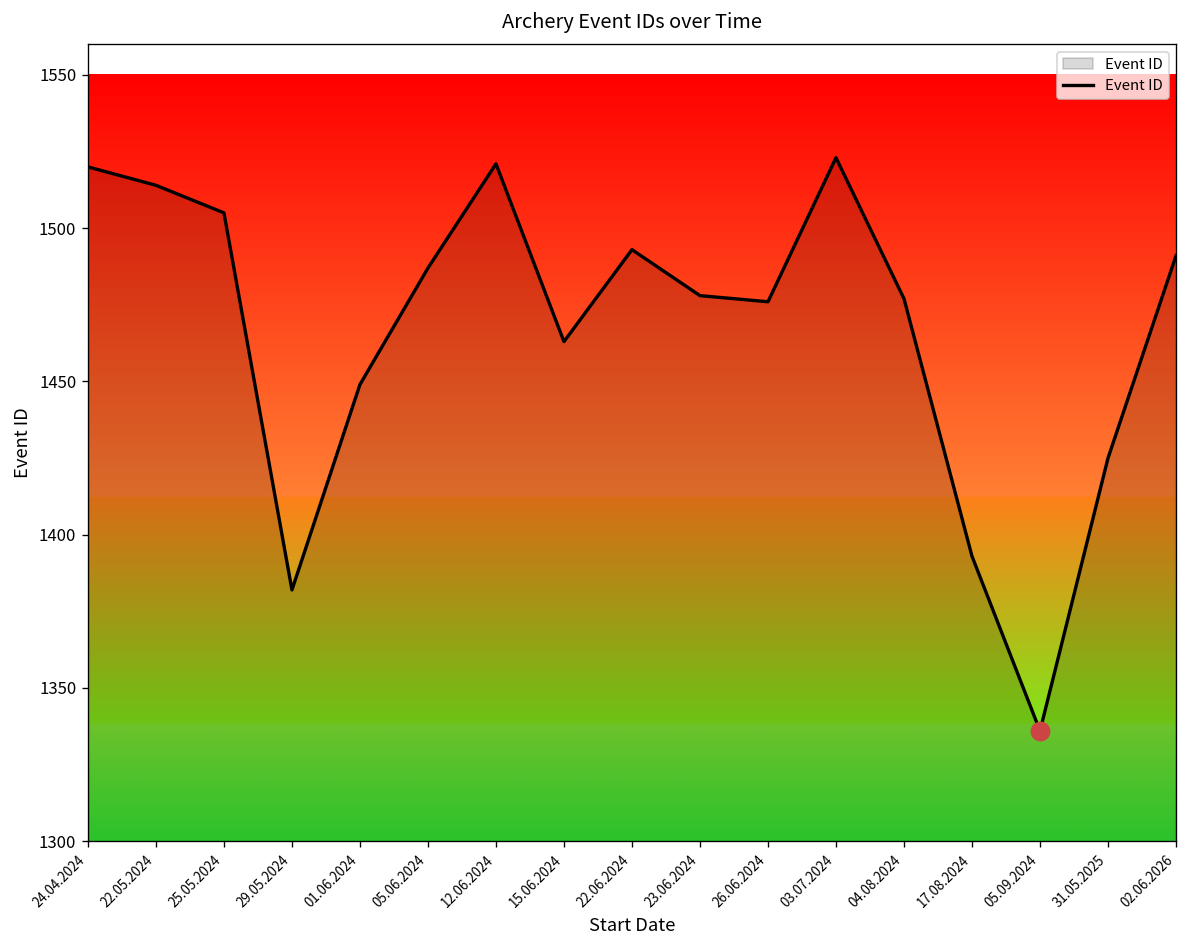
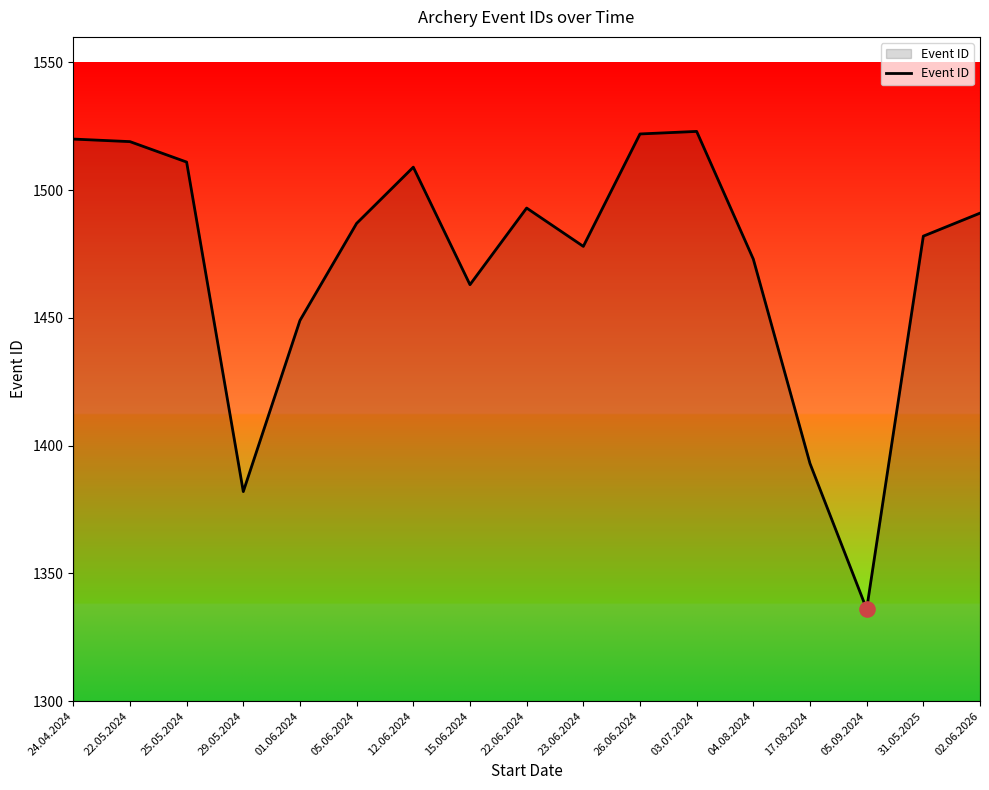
  {
    "Event ID": {
      "24.04.2024": 1520,
-     "22.05.2024": 1514,
-     "25.05.2024": 1505,
+     "22.05.2024": 1519,
+     "25.05.2024": 1511,
      "29.05.2024": 1382,
      "01.06.2024": 1449,
      "05.06.2024": 1487,
-     "12.06.2024": 1521,
+     "12.06.2024": 1509,
      "15.06.2024": 1463,
      "22.06.2024": 1493,
      "23.06.2024": 1478,
-     "26.06.2024": 1476,
+     "26.06.2024": 1522,
      "03.07.2024": 1523,
-     "04.08.2024": 1477,
+     "04.08.2024": 1473,
      "17.08.2024": 1393,
-     "31.05.2025": 1425,
+     "31.05.2025": 1482,
      "02.06.2026": 1491
    }
  }
